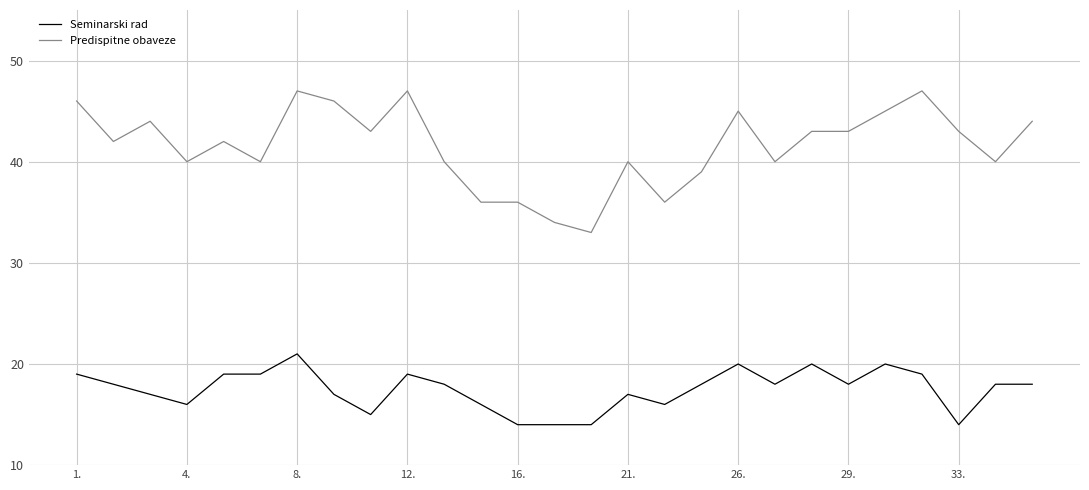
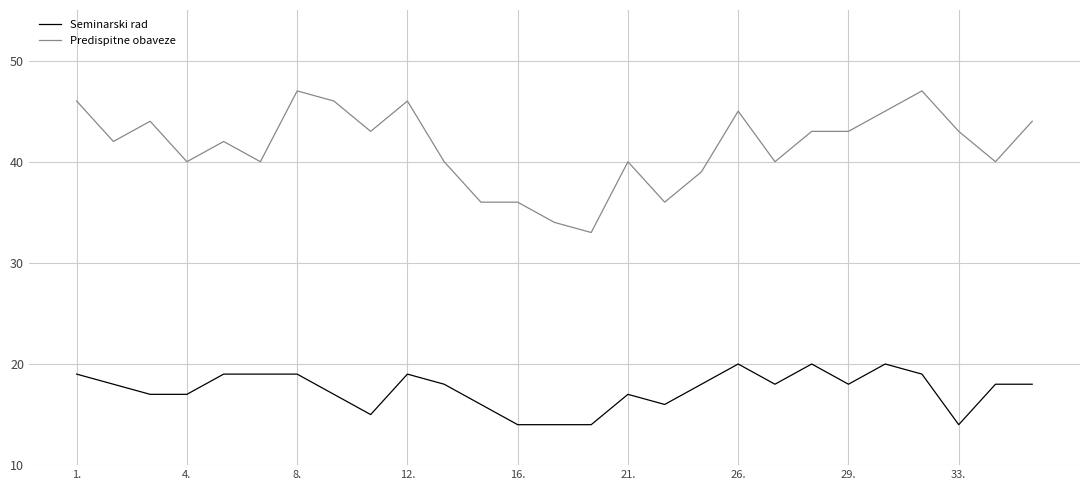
  {
    "Seminarski rad": {
      "1.": 19,
-     "4.": 16,
-     "8.": 21,
+     "4.": 17,
+     "8.": 19,
      "12.": 19,
      "16.": 14,
      "21.": 17,
      "26.": 20,
      "29.": 18,
      "33.": 14
    },
    "Predispitne obaveze": {
      "1.": 46,
      "4.": 40,
      "8.": 47,
-     "12.": 47,
+     "12.": 46,
      "16.": 36,
      "21.": 40,
      "26.": 45,
      "29.": 43,
      "33.": 43
    }
  }
